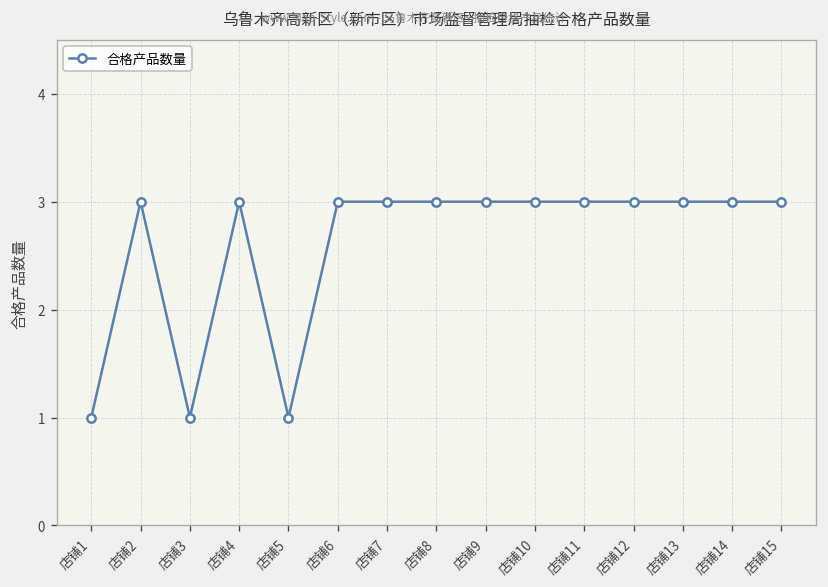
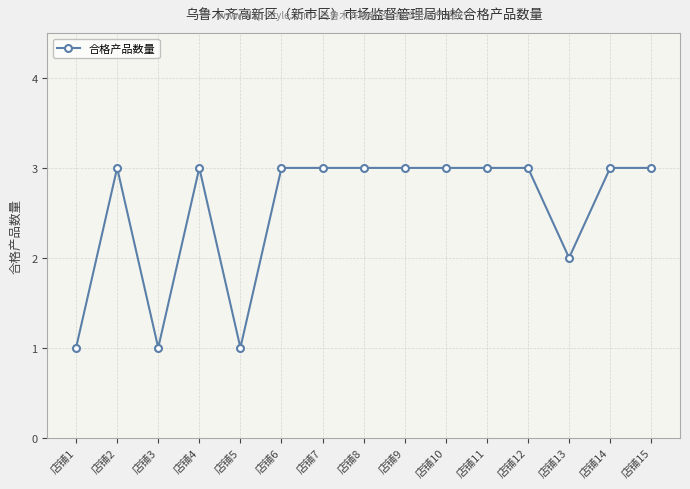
  {
    "店铺1": 1,
    "店铺2": 3,
    "店铺3": 1,
    "店铺4": 3,
    "店铺5": 1,
    "店铺6": 3,
    "店铺7": 3,
    "店铺8": 3,
    "店铺9": 3,
    "店铺10": 3,
    "店铺11": 3,
    "店铺12": 3,
-   "店铺13": 3,
+   "店铺13": 2,
    "店铺14": 3,
    "店铺15": 3
  }
